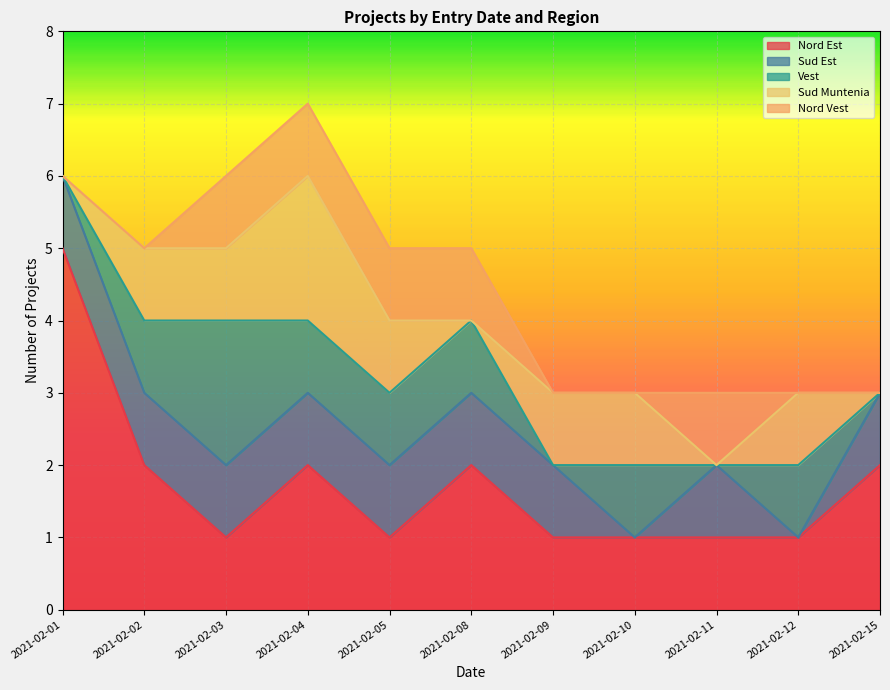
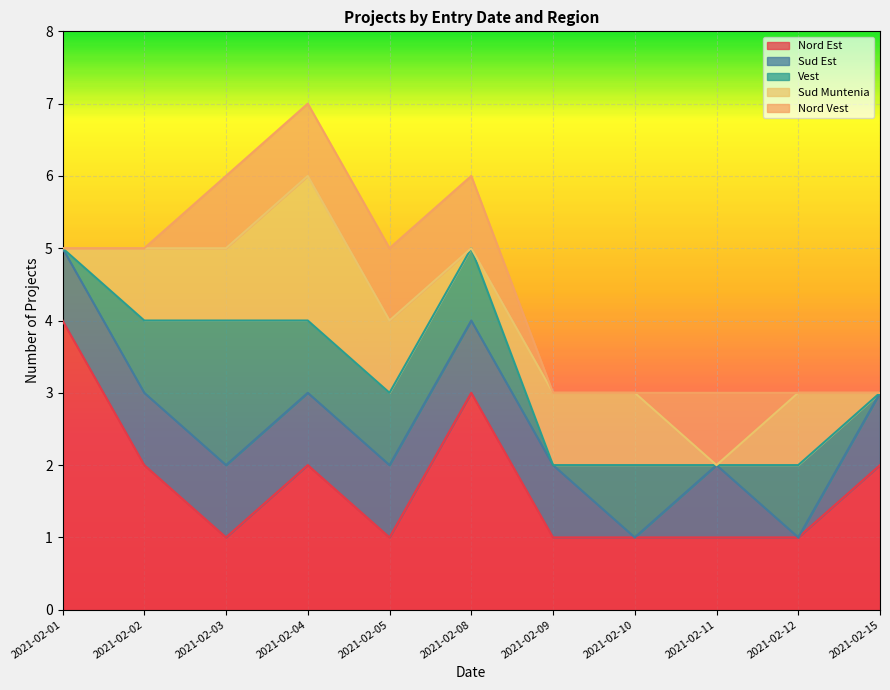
  {
    "Nord Est": {
-     "2021-02-01": 5,
+     "2021-02-01": 4,
      "2021-02-02": 2,
      "2021-02-03": 1,
      "2021-02-04": 2,
      "2021-02-05": 1,
-     "2021-02-08": 2,
+     "2021-02-08": 3,
      "2021-02-09": 1,
      "2021-02-11": 1,
      "2021-02-15": 2
    }
  }
